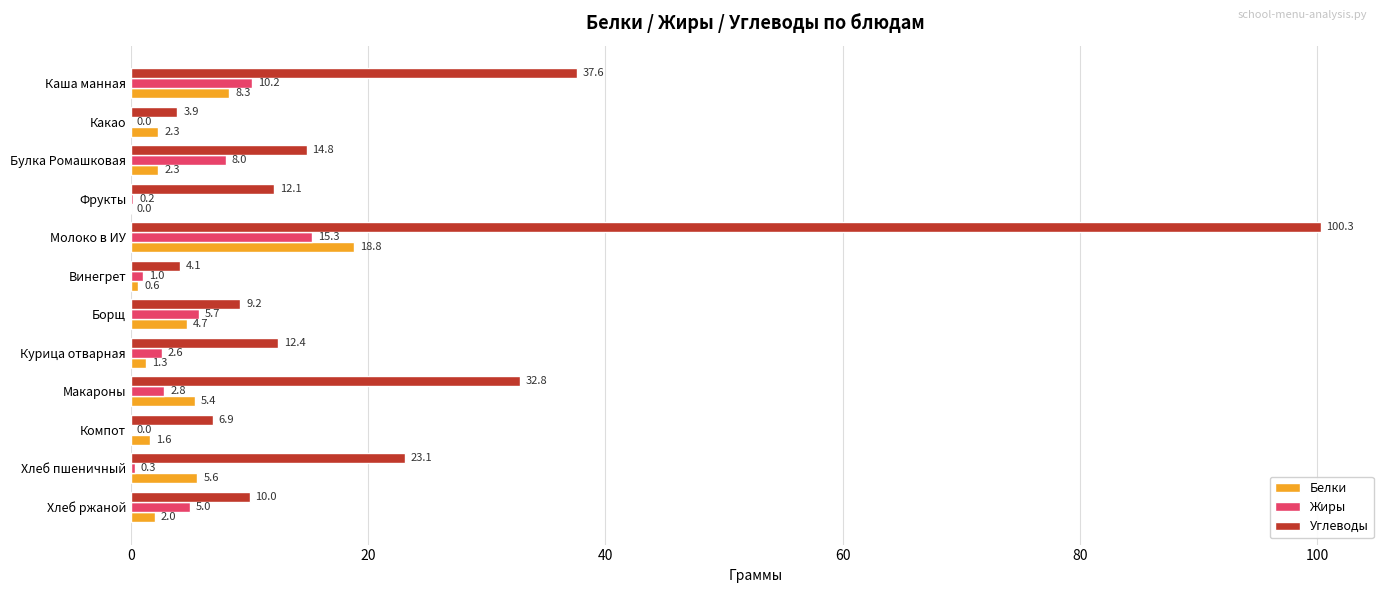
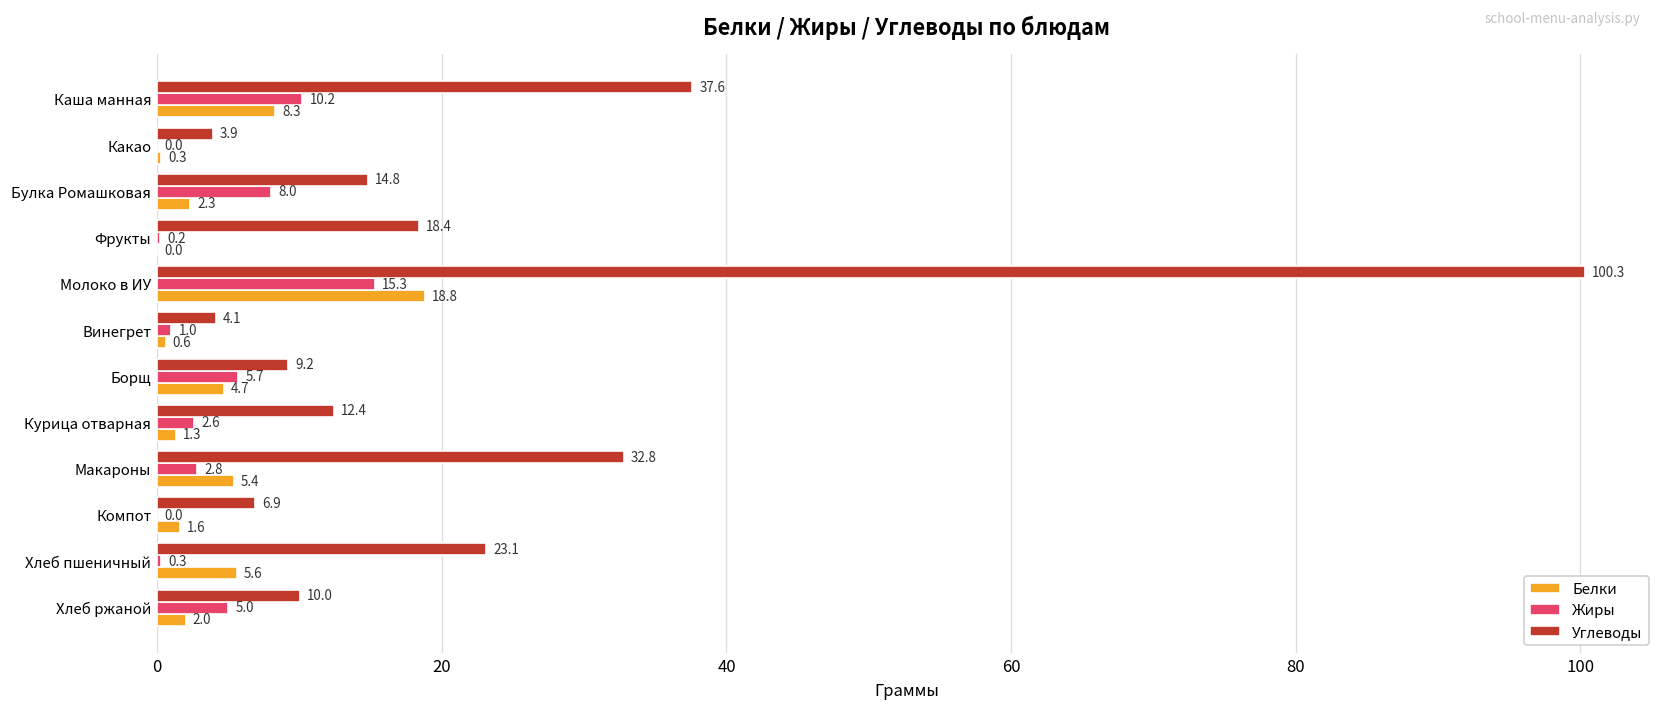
  {
    "Белки": {
      "Каша манная": 8.3,
-     "Какао": 2.3,
+     "Какао": 0.3,
      "Булка Ромашковая": 2.3,
      "Фрукты": 0.0,
      "Молоко в ИУ": 18.8,
      "Винегрет": 0.6,
      "Борщ": 4.7,
      "Курица отварная": 1.3,
      "Макароны": 5.4,
      "Компот": 1.6,
      "Хлеб пшеничный": 5.6,
      "Хлеб ржаной": 2.0
    },
    "Жиры": {
      "Каша манная": 10.2,
      "Какао": 0.0,
      "Булка Ромашковая": 8.0,
      "Фрукты": 0.2,
      "Молоко в ИУ": 15.3,
      "Винегрет": 1.0,
      "Борщ": 5.7,
      "Курица отварная": 2.6,
      "Макароны": 2.8,
      "Компот": 0.0,
      "Хлеб пшеничный": 0.3,
      "Хлеб ржаной": 5.0
    },
    "Углеводы": {
      "Каша манная": 37.6,
      "Какао": 3.9,
      "Булка Ромашковая": 14.8,
-     "Фрукты": 12.1,
+     "Фрукты": 18.4,
      "Молоко в ИУ": 100.3,
      "Винегрет": 4.1,
      "Борщ": 9.2,
      "Курица отварная": 12.4,
      "Макароны": 32.8,
      "Компот": 6.9,
      "Хлеб пшеничный": 23.1,
      "Хлеб ржаной": 10.0
    }
  }
